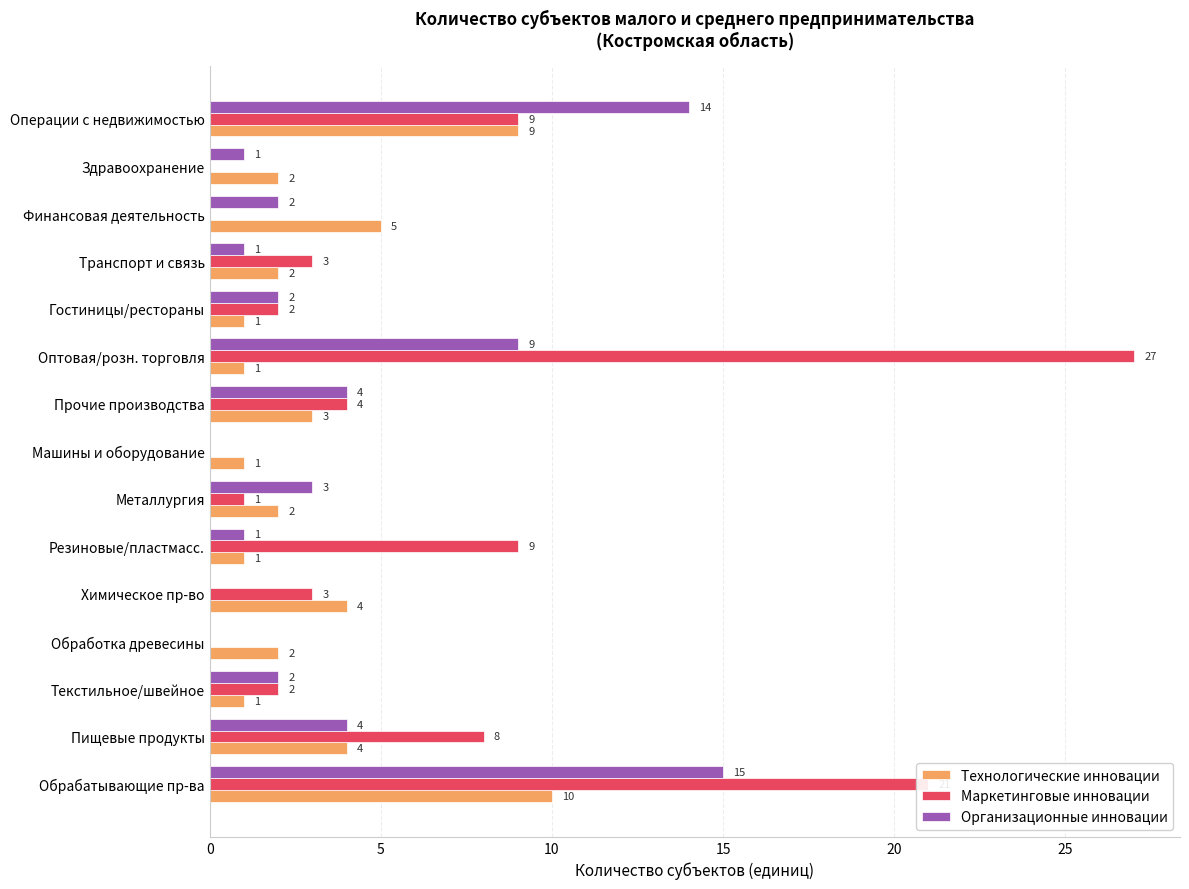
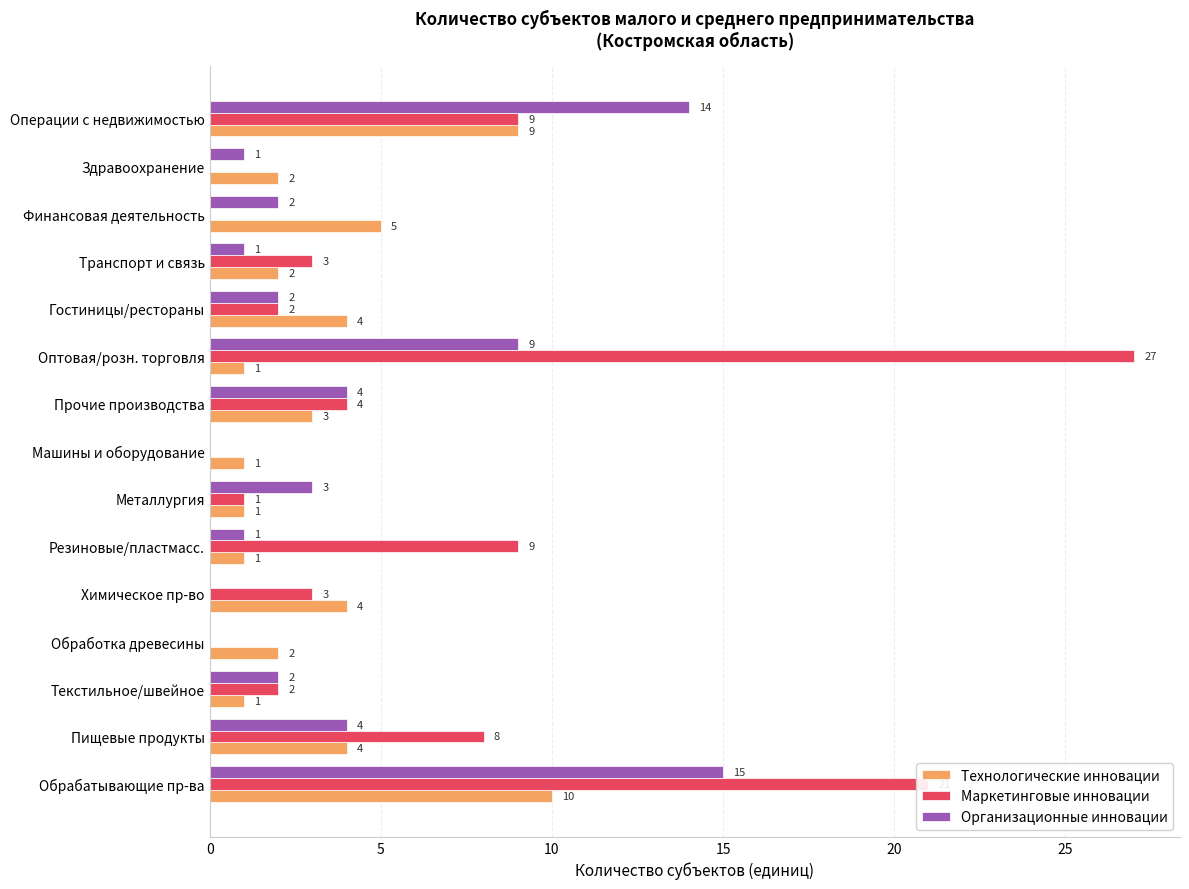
  {
    "Технологические инновации": {
      "Операции с недвижимостью": 9,
      "Здравоохранение": 2,
      "Финансовая деятельность": 5,
      "Транспорт и связь": 2,
-     "Гостиницы/рестораны": 1,
+     "Гостиницы/рестораны": 4,
      "Оптовая/розн. торговля": 1,
      "Прочие производства": 3,
      "Машины и оборудование": 1,
-     "Металлургия": 2,
+     "Металлургия": 1,
      "Резиновые/пластмасс.": 1,
      "Химическое пр-во": 4,
      "Обработка древесины": 2,
      "Текстильное/швейное": 1,
      "Пищевые продукты": 4,
      "Обрабатывающие пр-ва": 10
    },
    "Маркетинговые инновации": {
      "Операции с недвижимостью": 9,
      "Транспорт и связь": 3,
      "Гостиницы/рестораны": 2,
      "Оптовая/розн. торговля": 27,
      "Прочие производства": 4,
      "Металлургия": 1,
      "Резиновые/пластмасс.": 9,
      "Химическое пр-во": 3,
      "Текстильное/швейное": 2,
      "Пищевые продукты": 8
    },
    "Организационные инновации": {
      "Операции с недвижимостью": 14,
      "Здравоохранение": 1,
      "Финансовая деятельность": 2,
      "Транспорт и связь": 1,
      "Гостиницы/рестораны": 2,
      "Оптовая/розн. торговля": 9,
      "Прочие производства": 4,
      "Металлургия": 3,
      "Резиновые/пластмасс.": 1,
      "Текстильное/швейное": 2,
      "Пищевые продукты": 4,
      "Обрабатывающие пр-ва": 15
    }
  }
